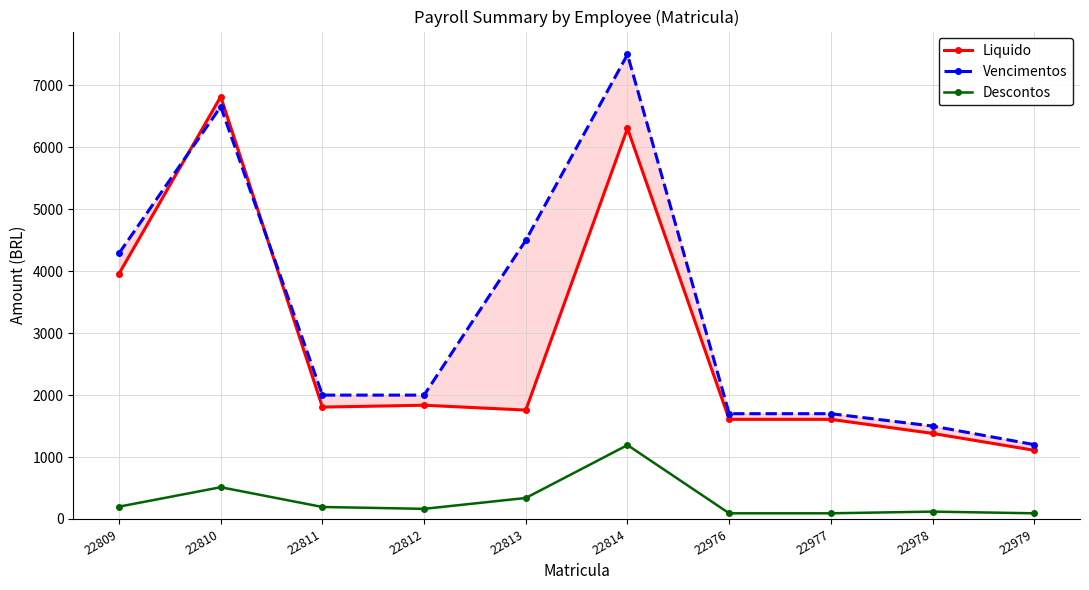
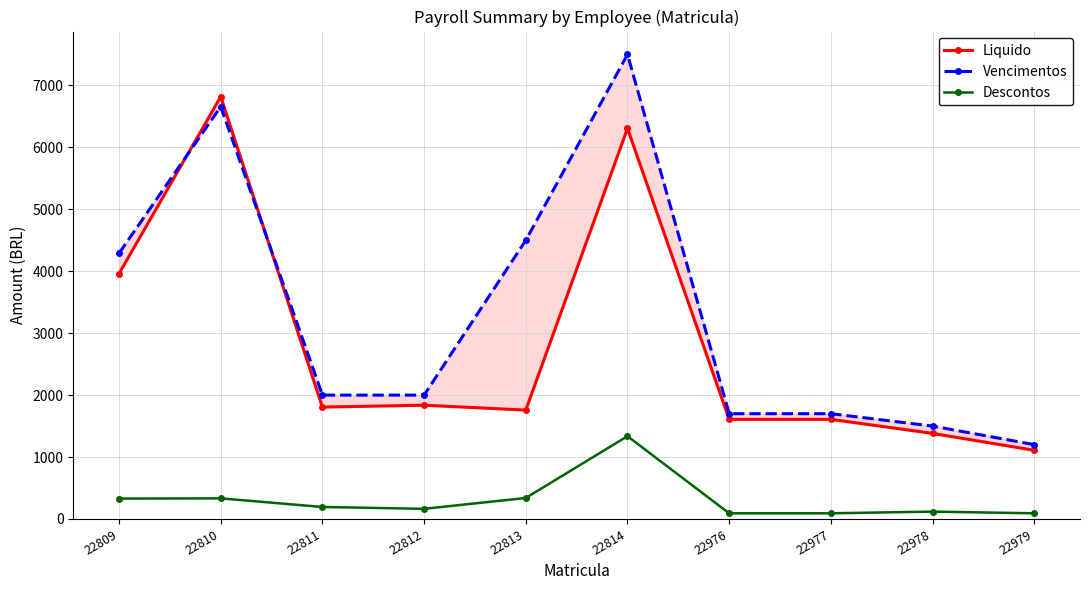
  {
    "Vencimentos": {
      "22810": 6700
    },
    "Descontos": {
-     "22809": 200,
-     "22810": 500,
+     "22809": 300,
+     "22810": 300,
      "22811": 200,
      "22812": 200,
      "22813": 300,
-     "22814": 1200,
+     "22814": 1300,
      "22976": 100,
      "22977": 100,
      "22978": 100,
      "22979": 100
    }
  }
